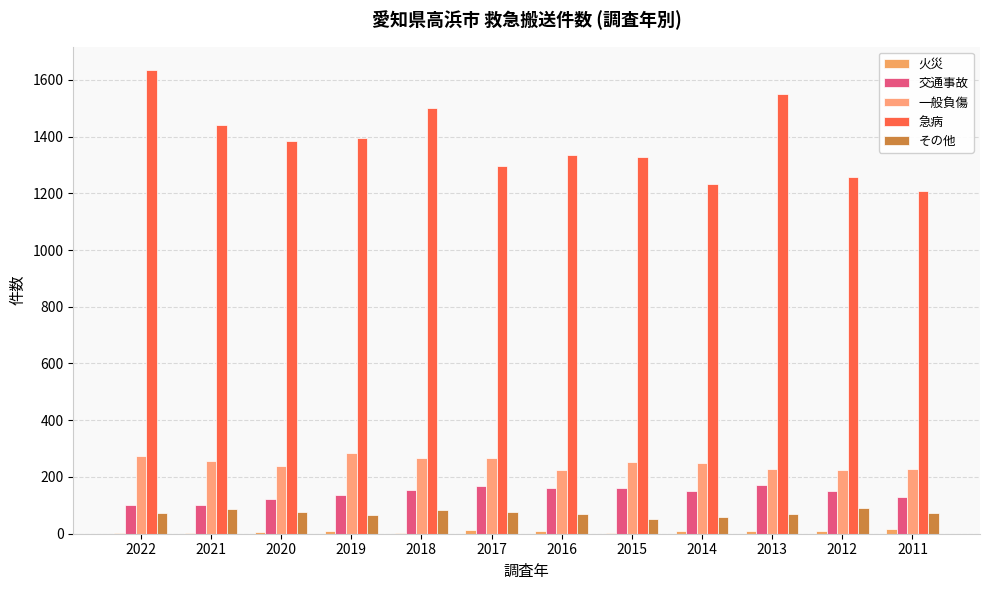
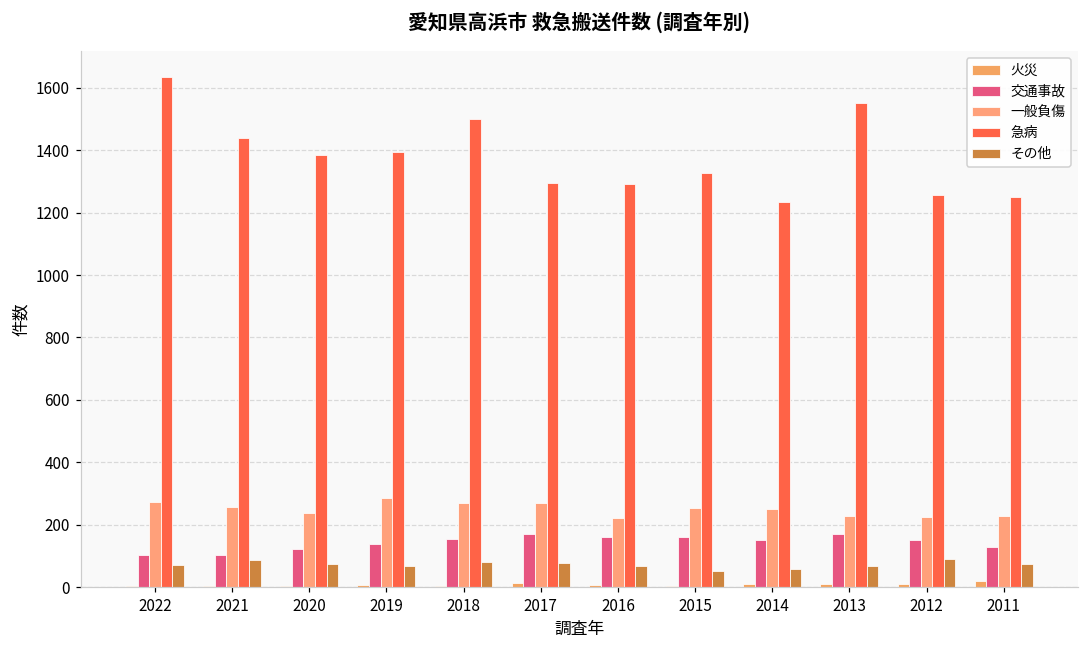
  {
    "交通事故": {
      "2022": 100,
      "2021": 100,
      "2020": 120,
      "2019": 140,
      "2018": 150,
      "2017": 170,
      "2016": 160,
      "2015": 160,
      "2014": 150,
      "2013": 170,
      "2012": 150,
      "2011": 130
    },
    "急病": {
      "2022": 1640,
      "2021": 1440,
      "2020": 1390,
      "2019": 1390,
      "2018": 1500,
      "2017": 1300,
-     "2016": 1340,
+     "2016": 1290,
      "2015": 1330,
      "2014": 1230,
      "2013": 1550,
      "2012": 1260,
-     "2011": 1210
+     "2011": 1250
    }
  }
